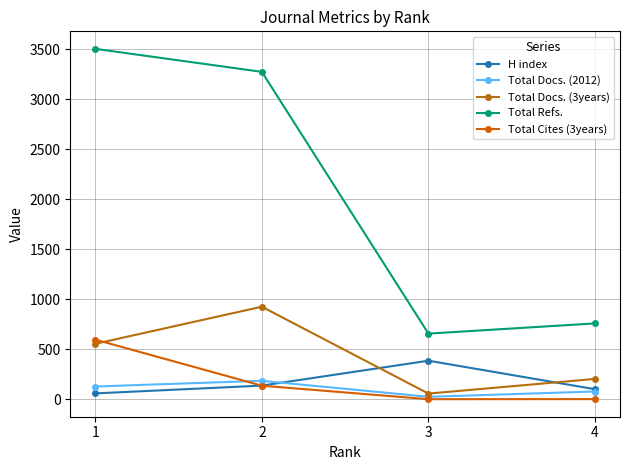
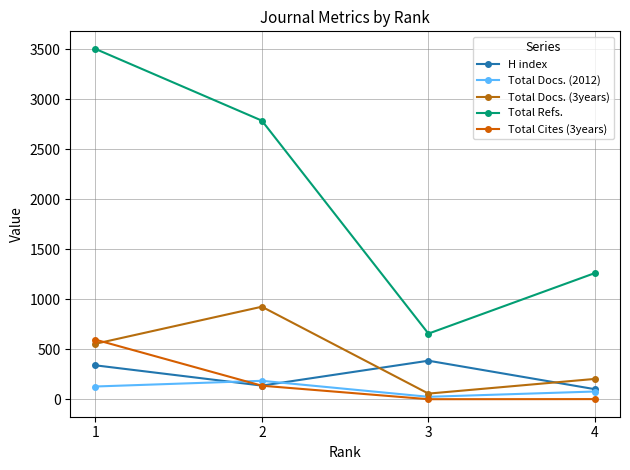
  {
    "H index": {
-     "1": 100,
+     "1": 300,
      "3": 400
    },
    "Total Docs. (2012)": {
      "1": 100,
      "2": 200
    },
    "Total Refs.": {
      "1": 3500,
-     "2": 3300,
+     "2": 2800,
      "3": 700,
-     "4": 800
+     "4": 1300
    }
  }
